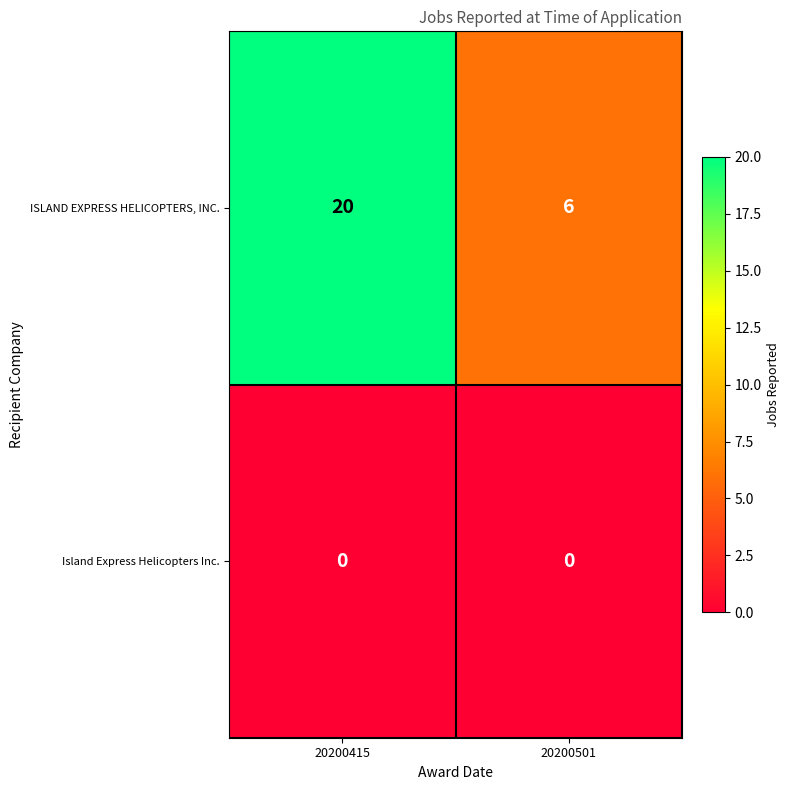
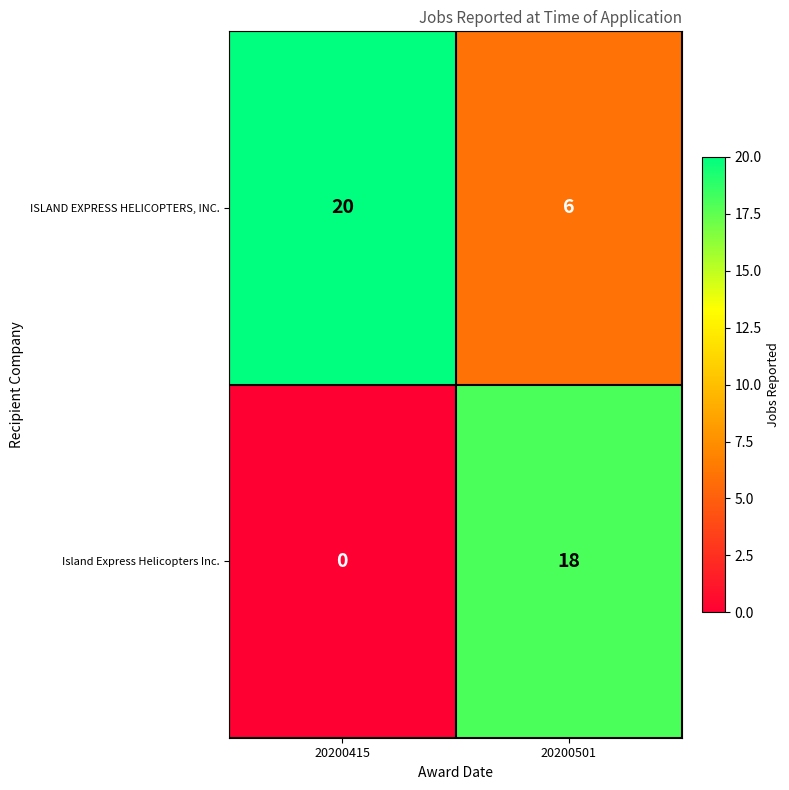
  {
    "ISLAND EXPRESS HELICOPTERS, INC.": {
      "20200415": 20,
      "20200501": 6
    },
    "Island Express Helicopters Inc.": {
      "20200415": 0,
-     "20200501": 0
+     "20200501": 18
    }
  }
